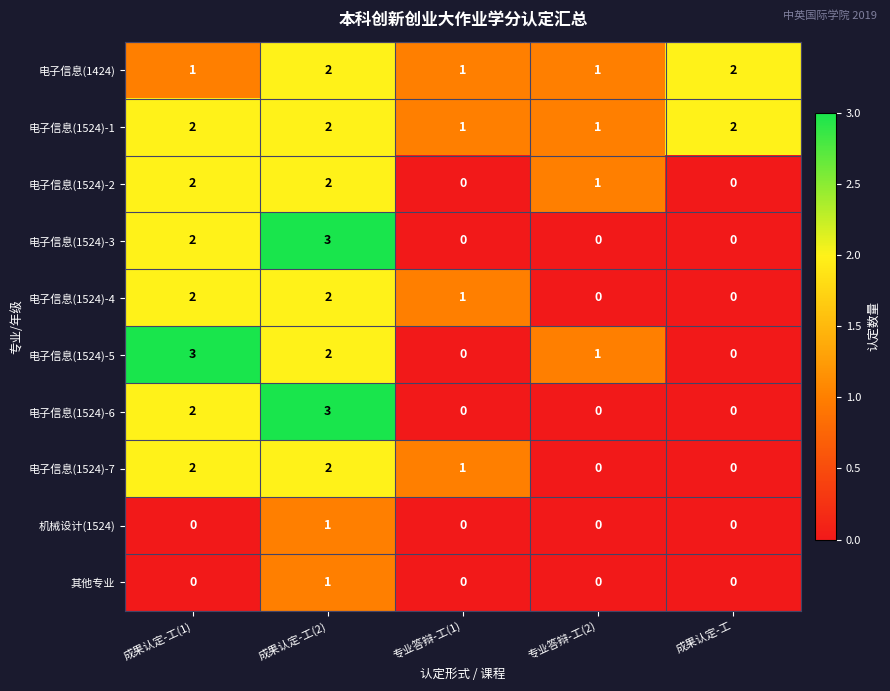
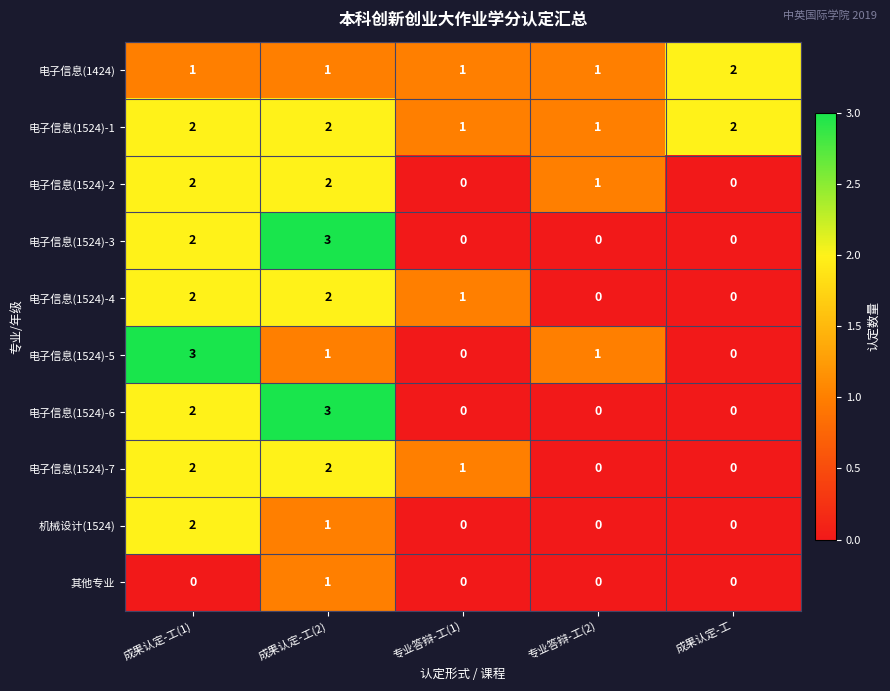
  {
    "电子信息(1424)": {
      "成果认定-工(1)": 1,
-     "成果认定-工(2)": 2,
+     "成果认定-工(2)": 1,
      "专业答辩-工(1)": 1,
      "专业答辩-工(2)": 1,
      "成果认定-工": 2
    },
    "电子信息(1524)-1": {
      "成果认定-工(1)": 2,
      "成果认定-工(2)": 2,
      "专业答辩-工(1)": 1,
      "专业答辩-工(2)": 1,
      "成果认定-工": 2
    },
    "电子信息(1524)-2": {
      "成果认定-工(1)": 2,
      "成果认定-工(2)": 2,
      "专业答辩-工(1)": 0,
      "专业答辩-工(2)": 1,
      "成果认定-工": 0
    },
    "电子信息(1524)-3": {
      "成果认定-工(1)": 2,
      "成果认定-工(2)": 3,
      "专业答辩-工(1)": 0,
      "专业答辩-工(2)": 0,
      "成果认定-工": 0
    },
    "电子信息(1524)-4": {
      "成果认定-工(1)": 2,
      "成果认定-工(2)": 2,
      "专业答辩-工(1)": 1,
      "专业答辩-工(2)": 0,
      "成果认定-工": 0
    },
    "电子信息(1524)-5": {
      "成果认定-工(1)": 3,
-     "成果认定-工(2)": 2,
+     "成果认定-工(2)": 1,
      "专业答辩-工(1)": 0,
      "专业答辩-工(2)": 1,
      "成果认定-工": 0
    },
    "电子信息(1524)-6": {
      "成果认定-工(1)": 2,
      "成果认定-工(2)": 3,
      "专业答辩-工(1)": 0,
      "专业答辩-工(2)": 0,
      "成果认定-工": 0
    },
    "电子信息(1524)-7": {
      "成果认定-工(1)": 2,
      "成果认定-工(2)": 2,
      "专业答辩-工(1)": 1,
      "专业答辩-工(2)": 0,
      "成果认定-工": 0
    },
    "机械设计(1524)": {
-     "成果认定-工(1)": 0,
+     "成果认定-工(1)": 2,
      "成果认定-工(2)": 1,
      "专业答辩-工(1)": 0,
      "专业答辩-工(2)": 0,
      "成果认定-工": 0
    },
    "其他专业": {
      "成果认定-工(1)": 0,
      "成果认定-工(2)": 1,
      "专业答辩-工(1)": 0,
      "专业答辩-工(2)": 0,
      "成果认定-工": 0
    }
  }
